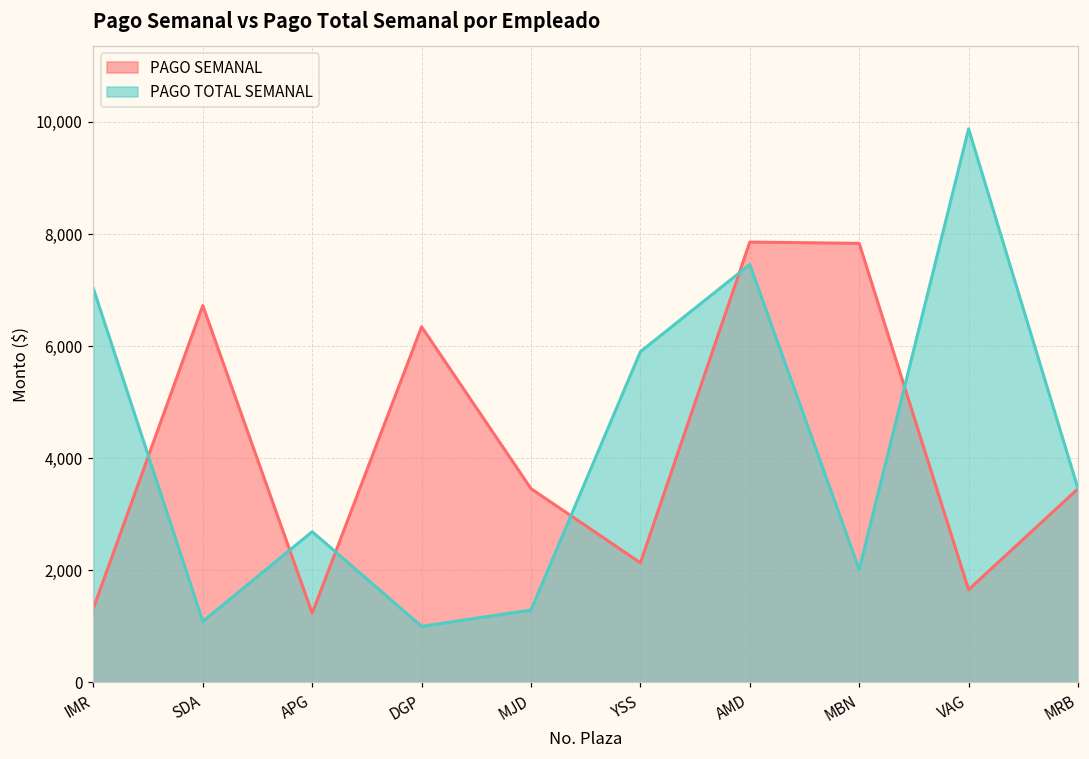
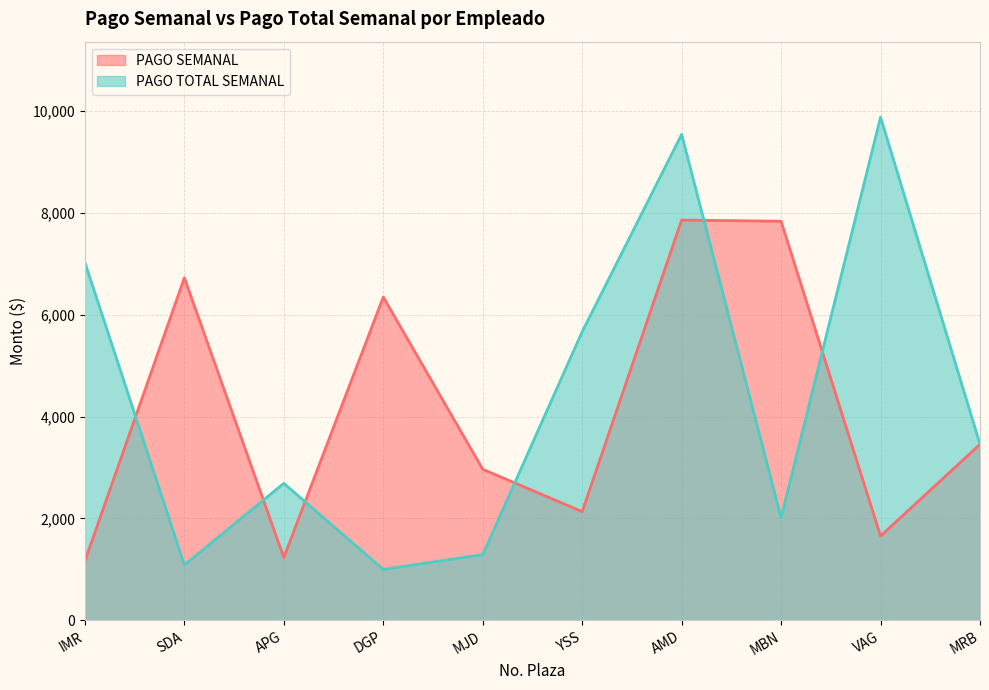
  {
    "PAGO SEMANAL": {
-     "IMR": "1,300",
+     "IMR": "1,200",
      "SDA": "6,700",
      "APG": "1,200",
      "DGP": "6,300",
-     "MJD": "3,500",
+     "MJD": "3,000",
      "YSS": "2,100",
      "AMD": "7,900",
      "MBN": "7,800",
      "VAG": "1,700"
    },
    "PAGO TOTAL SEMANAL": {
      "IMR": "7,000",
      "SDA": "1,100",
      "APG": "2,700",
      "DGP": "1,000",
      "MJD": "1,300",
-     "YSS": "5,900",
-     "AMD": "7,500",
+     "YSS": "5,700",
+     "AMD": "9,500",
      "MBN": "2,000",
      "VAG": "9,900"
    }
  }
